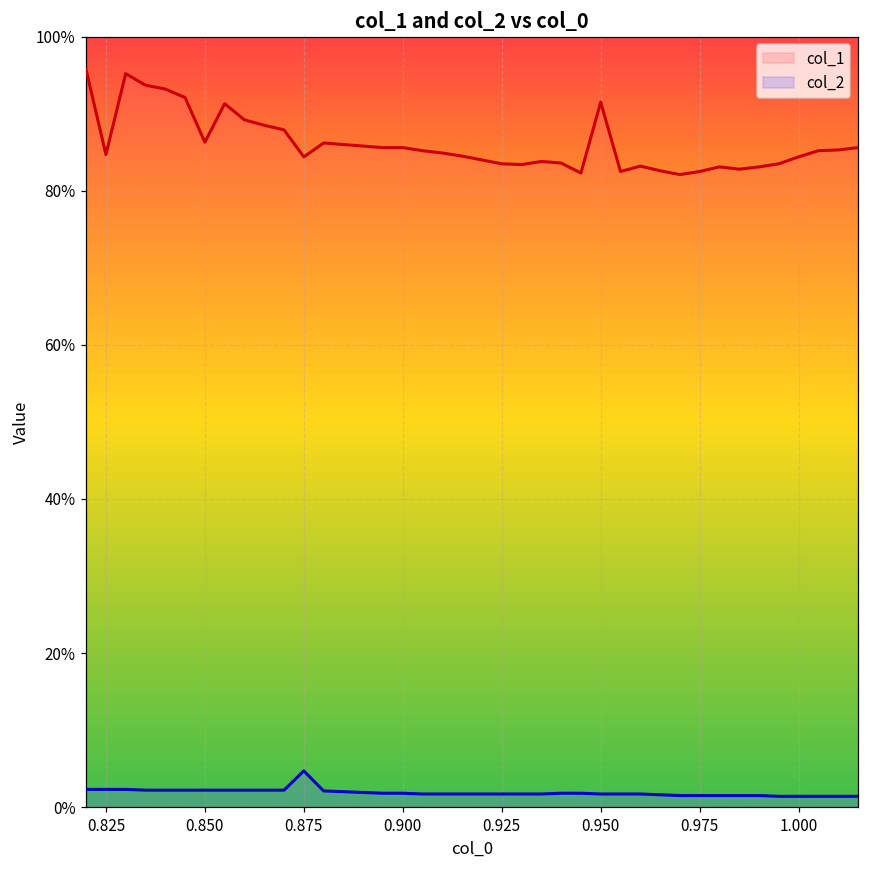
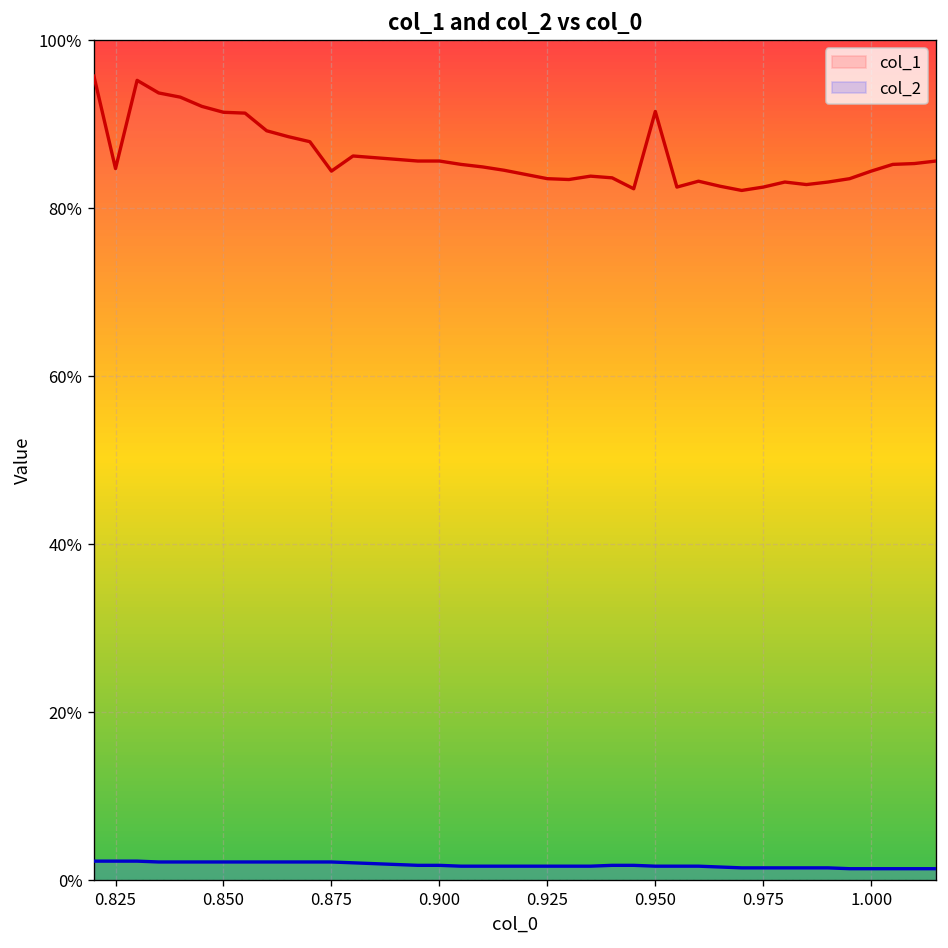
  {
    "col_1": {
      "0.825": "85%",
-     "0.850": "86%",
+     "0.850": "91%",
      "0.875": "84%",
      "0.900": "86%",
      "0.925": "84%",
      "0.950": "92%",
      "0.975": "83%",
      "1.000": "84%"
    },
    "col_2": {
      "0.825": "2%",
      "0.850": "2%",
-     "0.875": "5%",
+     "0.875": "2%",
      "0.900": "2%",
      "0.925": "2%",
      "0.950": "2%",
      "0.975": "2%",
      "1.000": "1%"
    }
  }
